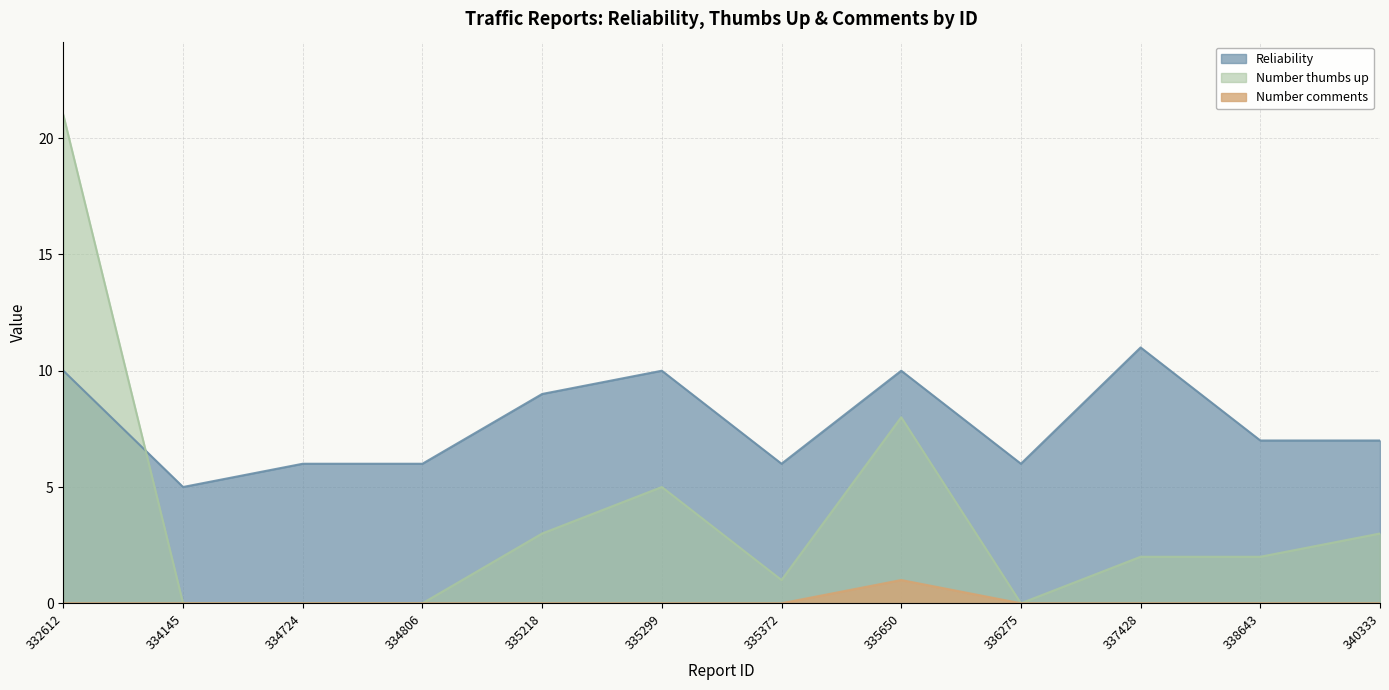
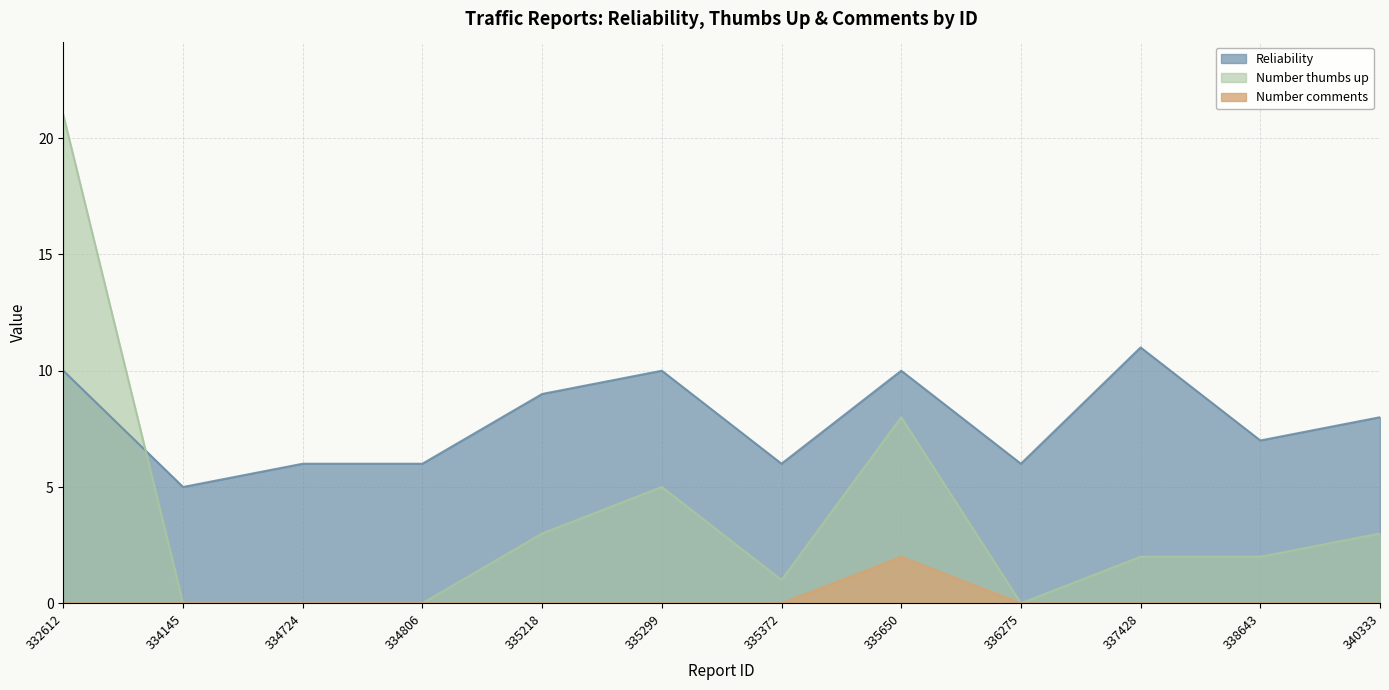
  {
    "Reliability": {
      "332612": 10,
      "334145": 5,
      "334724": 6,
      "334806": 6,
      "335218": 9,
      "335299": 10,
      "335372": 6,
      "335650": 10,
      "336275": 6,
      "337428": 11,
      "338643": 7,
-     "340333": 7
+     "340333": 8
    },
    "Number thumbs up": {
      "332612": 21,
      "335218": 3,
      "335299": 5,
      "335372": 1,
      "335650": 8,
      "337428": 2,
      "338643": 2,
      "340333": 3
    },
    "Number comments": {
      "332612": 0,
      "335218": 0,
      "335299": 0,
      "335372": 0,
-     "335650": 1,
+     "335650": 2,
      "337428": 0,
      "338643": 0,
      "340333": 0
    }
  }
